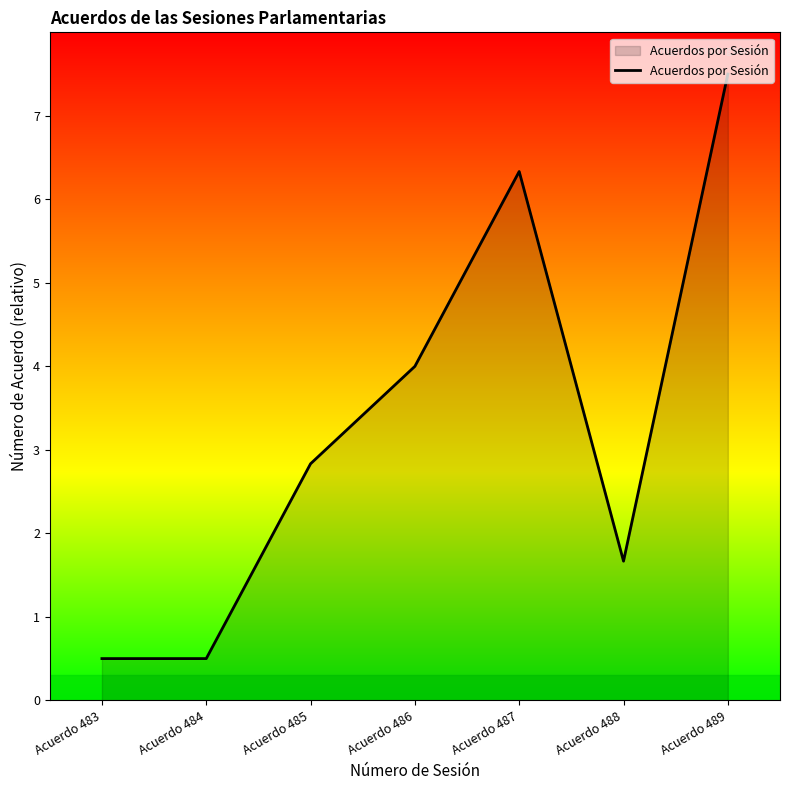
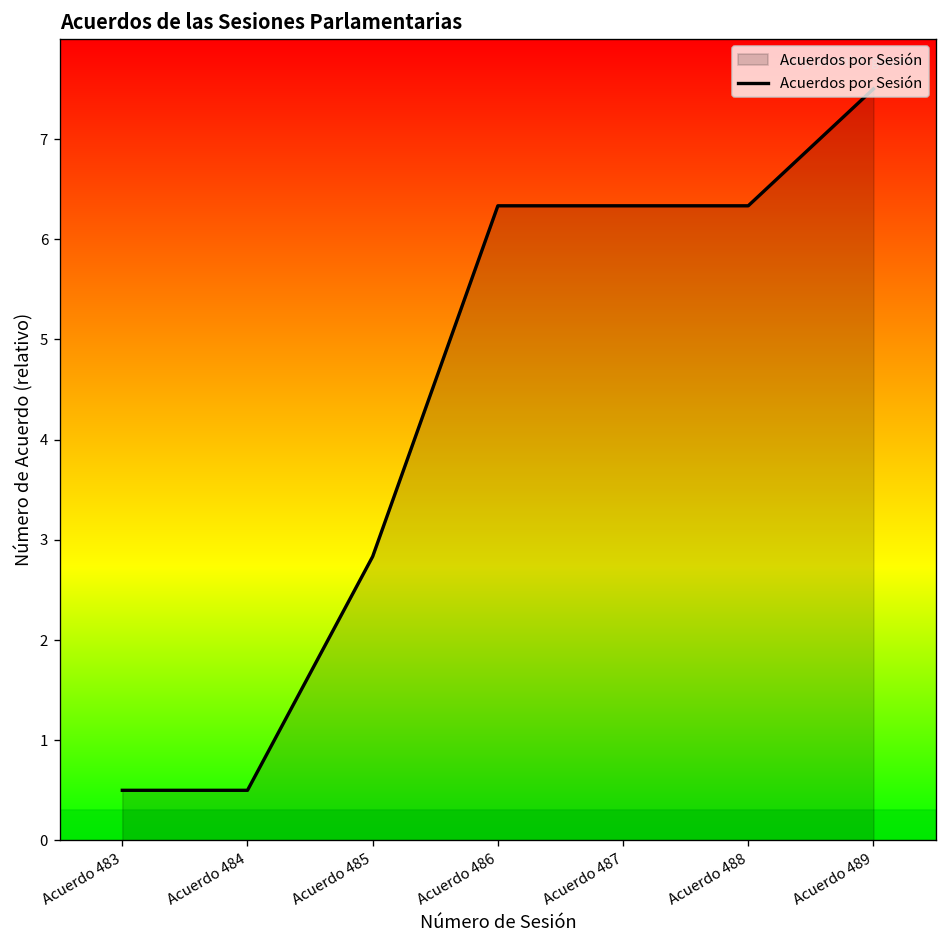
  {
    "Acuerdo 483": 0.5,
    "Acuerdo 484": 0.5,
    "Acuerdo 485": 2.8,
-   "Acuerdo 486": 4.0,
+   "Acuerdo 486": 6.3,
    "Acuerdo 487": 6.3,
-   "Acuerdo 488": 1.7
+   "Acuerdo 488": 6.3
  }
